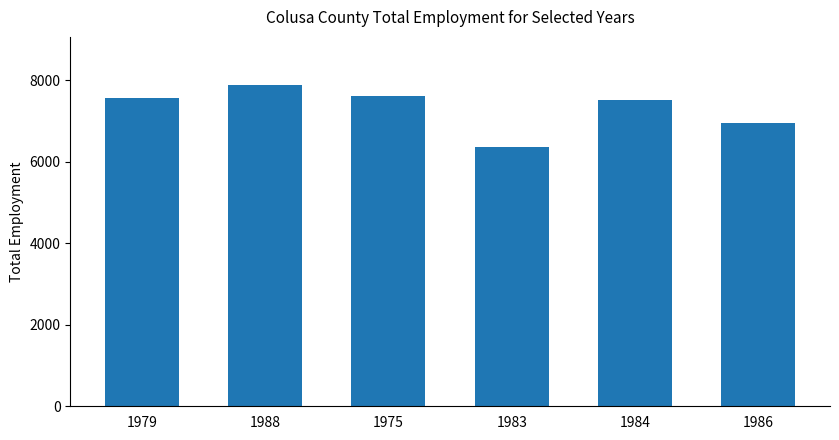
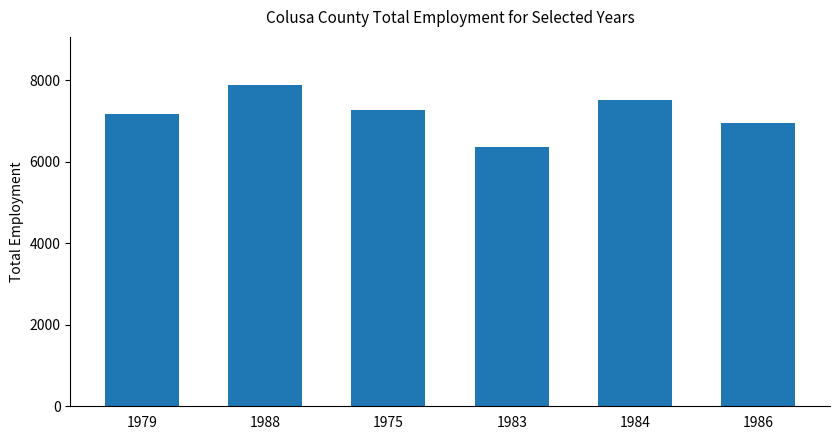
  {
-   "1979": 7600,
+   "1979": 7200,
    "1988": 7900,
-   "1975": 7600,
+   "1975": 7300,
    "1983": 6400,
    "1984": 7500,
    "1986": 7000
  }
